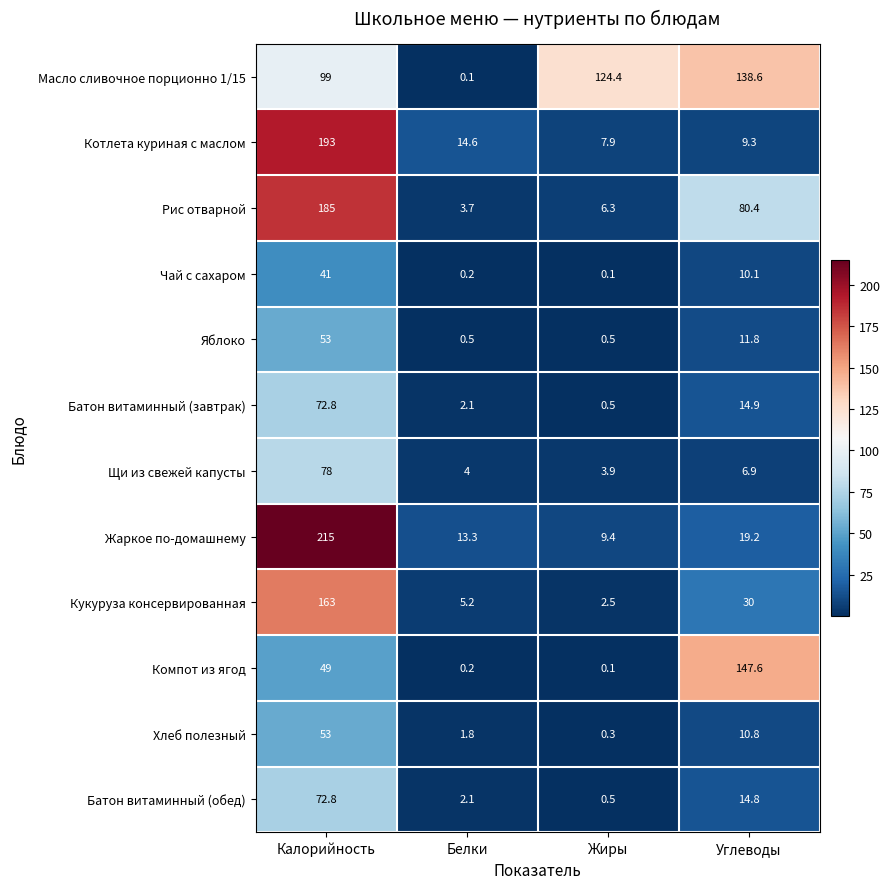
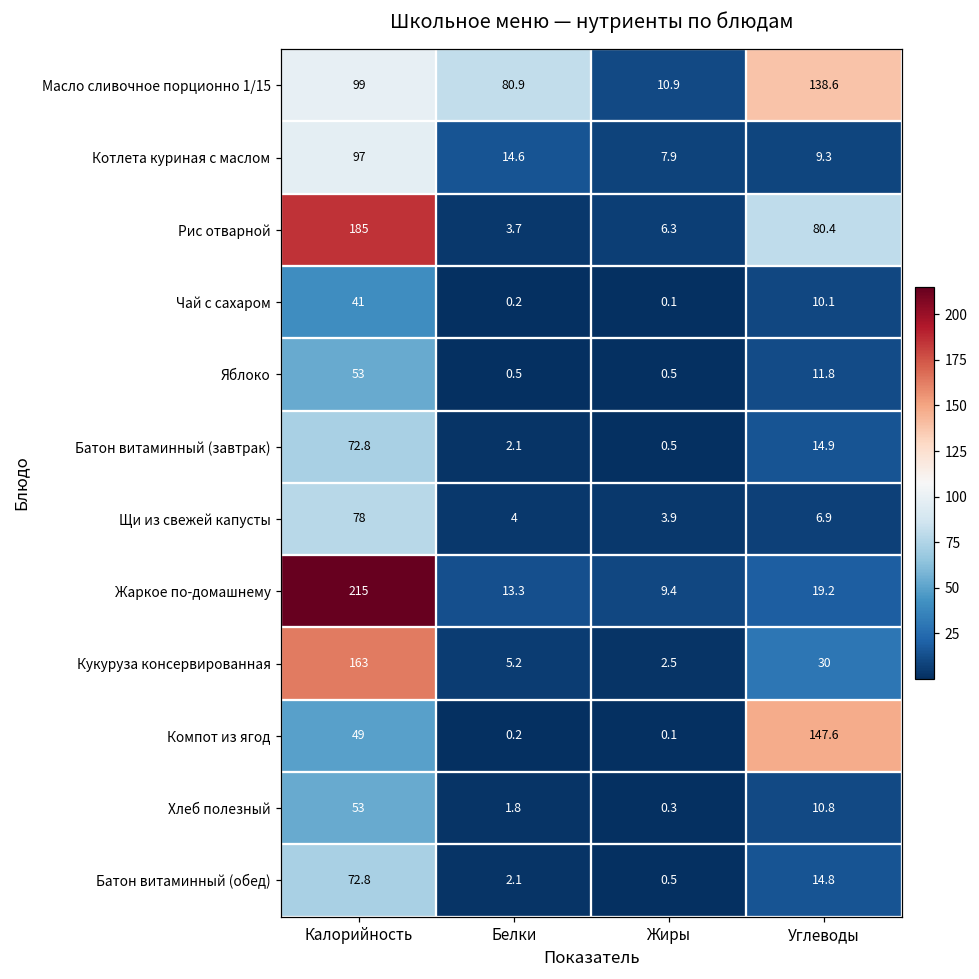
  {
    "Масло сливочное порционно 1/15": {
      "Калорийность": 99,
-     "Белки": 0.1,
-     "Жиры": 124.4,
+     "Белки": 80.9,
+     "Жиры": 10.9,
      "Углеводы": 138.6
    },
    "Котлета куриная с маслом": {
-     "Калорийность": 193,
+     "Калорийность": 97,
      "Белки": 14.6,
      "Жиры": 7.9,
      "Углеводы": 9.3
    },
    "Рис отварной": {
      "Калорийность": 185,
      "Белки": 3.7,
      "Жиры": 6.3,
      "Углеводы": 80.4
    },
    "Чай с сахаром": {
      "Калорийность": 41,
      "Белки": 0.2,
      "Жиры": 0.1,
      "Углеводы": 10.1
    },
    "Яблоко": {
      "Калорийность": 53,
      "Белки": 0.5,
      "Жиры": 0.5,
      "Углеводы": 11.8
    },
    "Батон витаминный (завтрак)": {
      "Калорийность": 72.8,
      "Белки": 2.1,
      "Жиры": 0.5,
      "Углеводы": 14.9
    },
    "Щи из свежей капусты": {
      "Калорийность": 78,
      "Белки": 4,
      "Жиры": 3.9,
      "Углеводы": 6.9
    },
    "Жаркое по-домашнему": {
      "Калорийность": 215,
      "Белки": 13.3,
      "Жиры": 9.4,
      "Углеводы": 19.2
    },
    "Кукуруза консервированная": {
      "Калорийность": 163,
      "Белки": 5.2,
      "Жиры": 2.5,
      "Углеводы": 30
    },
    "Компот из ягод": {
      "Калорийность": 49,
      "Белки": 0.2,
      "Жиры": 0.1,
      "Углеводы": 147.6
    },
    "Хлеб полезный": {
      "Калорийность": 53,
      "Белки": 1.8,
      "Жиры": 0.3,
      "Углеводы": 10.8
    },
    "Батон витаминный (обед)": {
      "Калорийность": 72.8,
      "Белки": 2.1,
      "Жиры": 0.5,
      "Углеводы": 14.8
    }
  }
